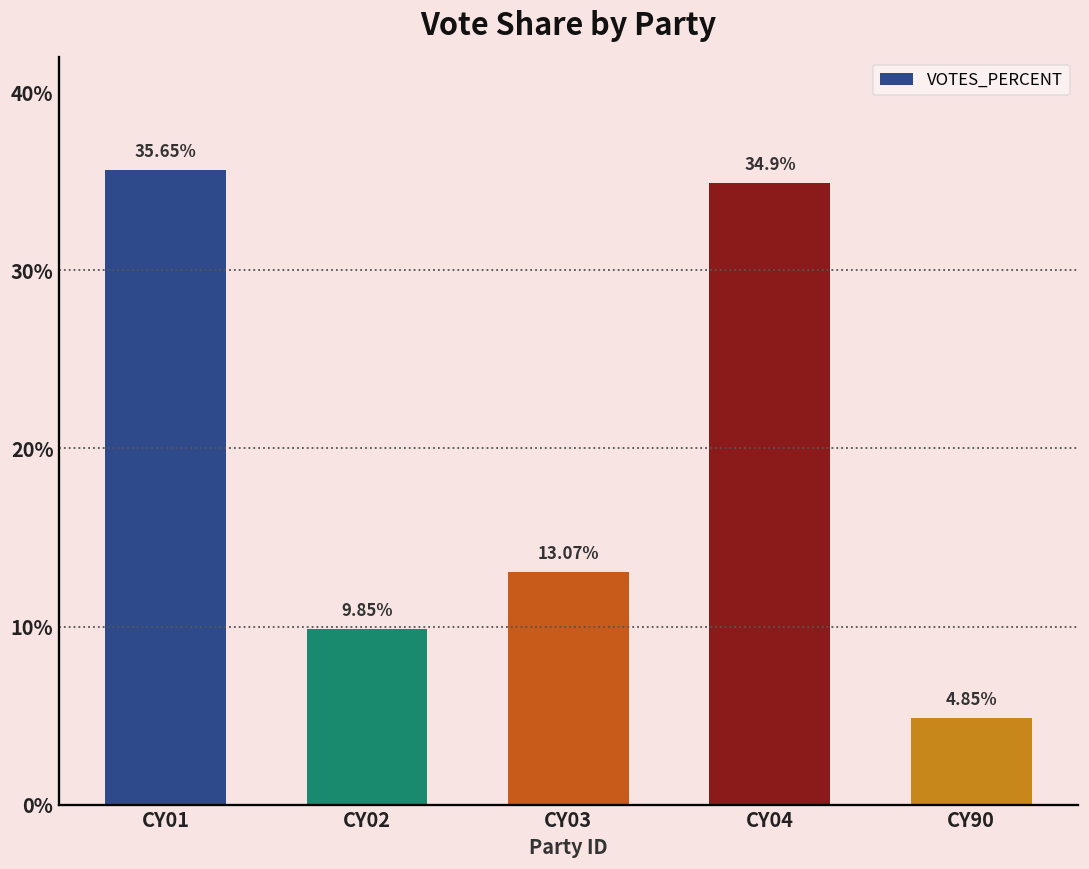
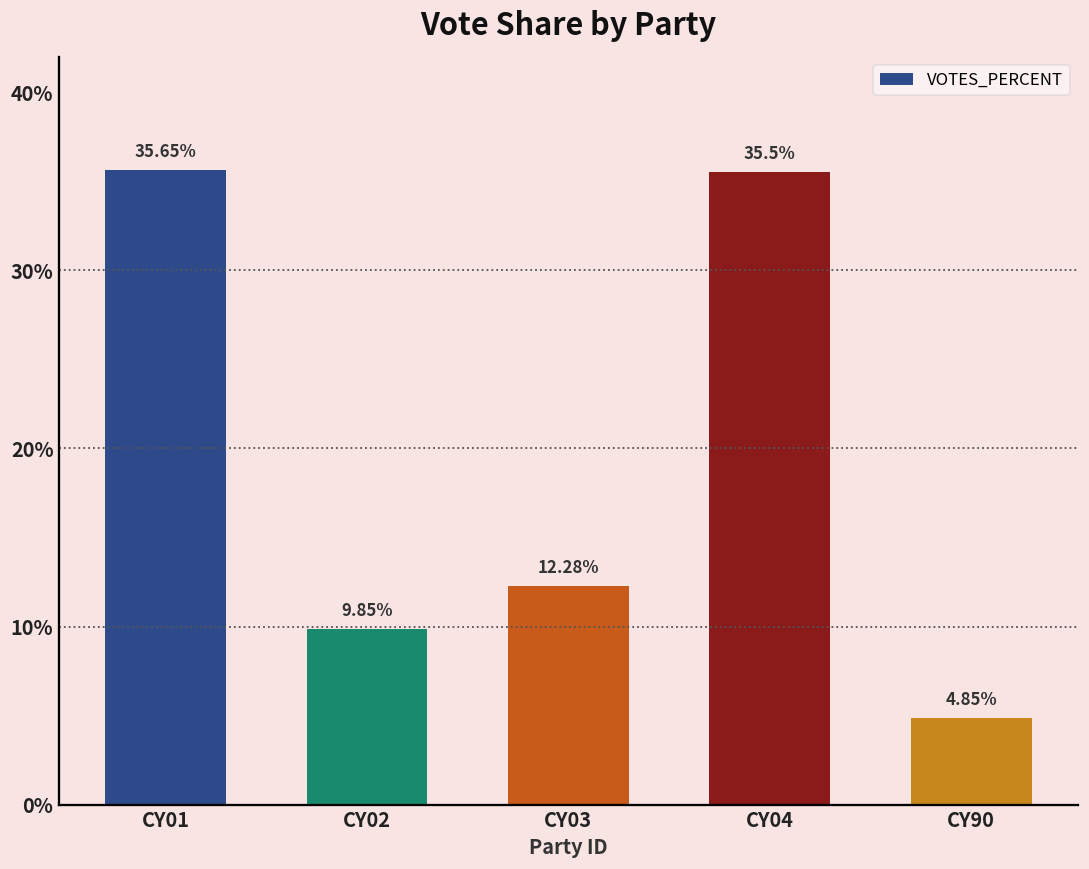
  {
    "CY01": "35.65%",
    "CY02": "9.85%",
-   "CY03": "13.07%",
-   "CY04": "34.9%",
+   "CY03": "12.28%",
+   "CY04": "35.5%",
    "CY90": "4.85%"
  }
